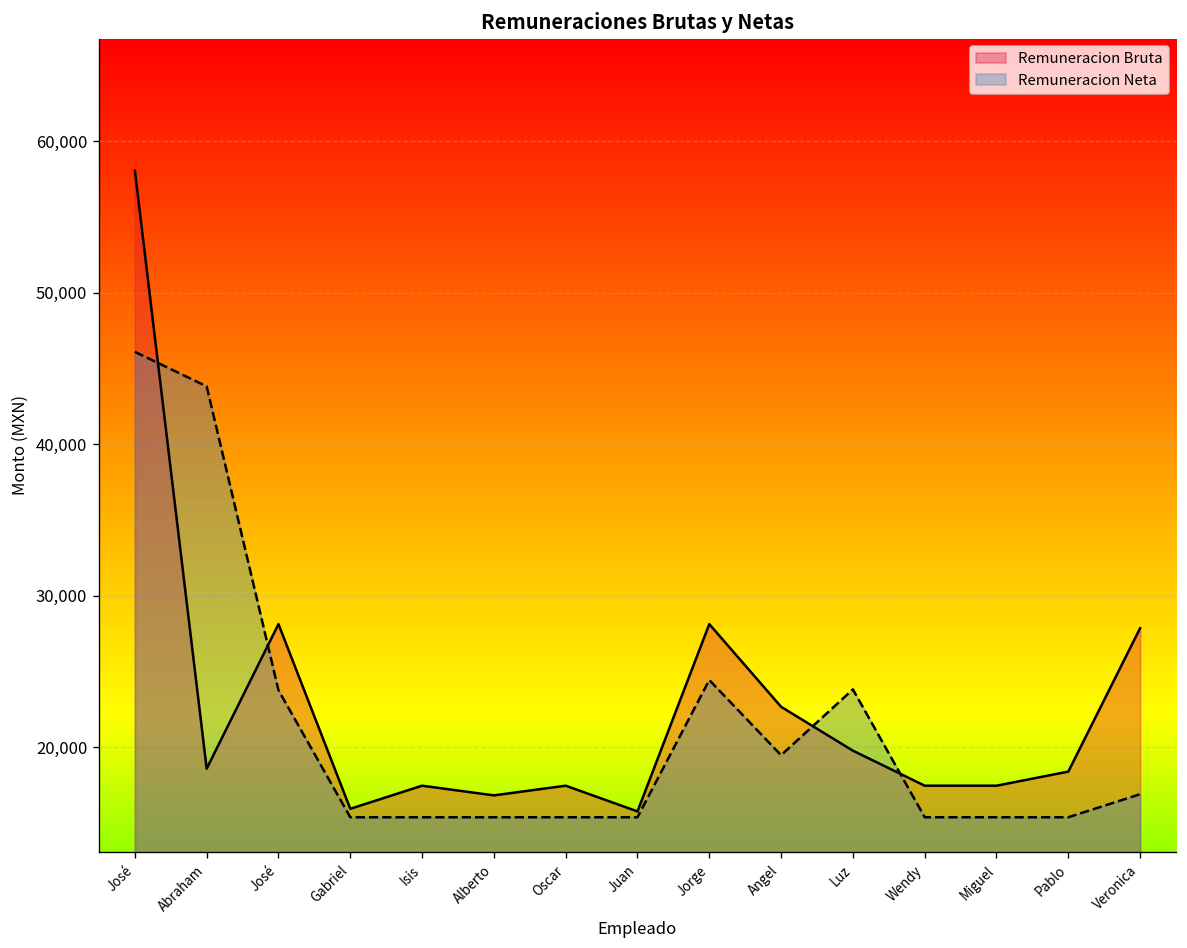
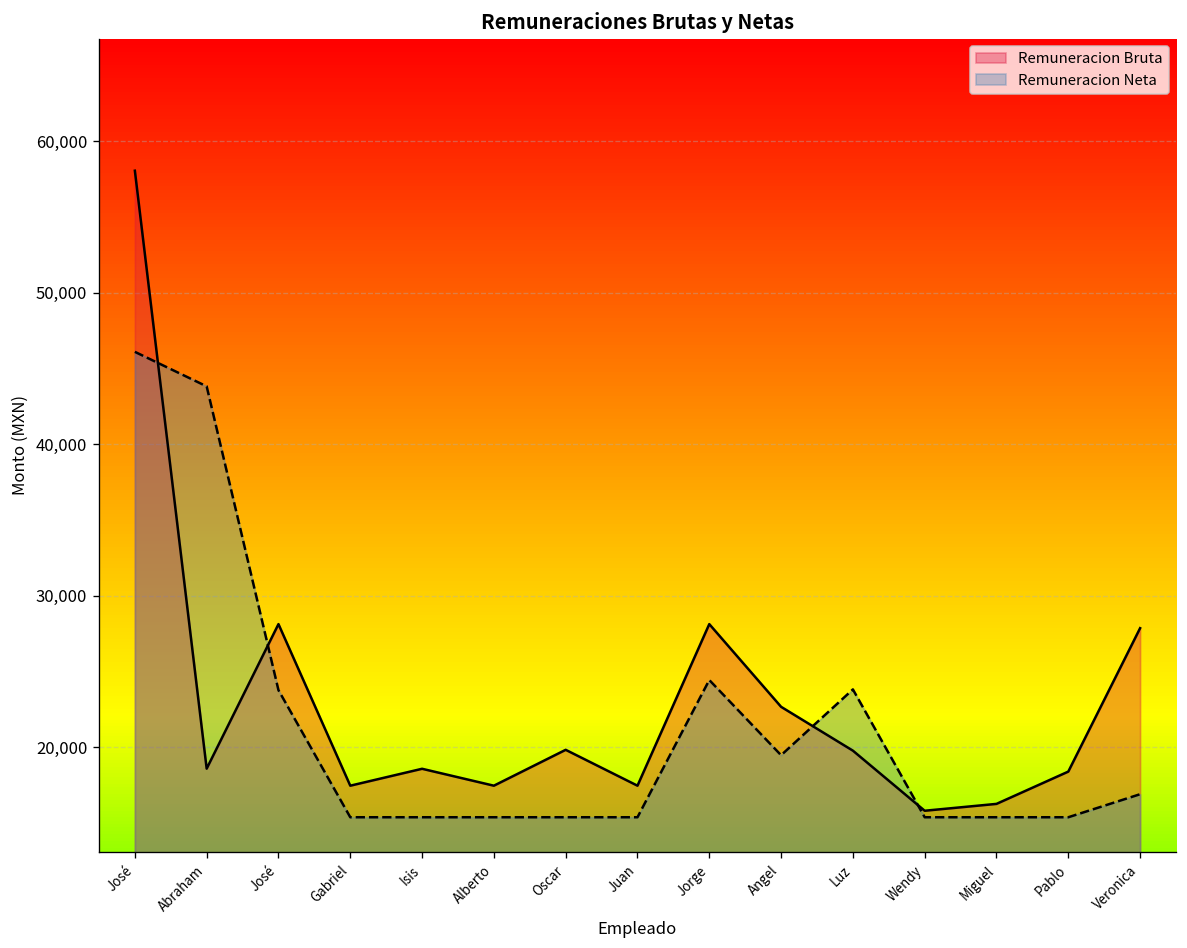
  {
    "Remuneracion Bruta": {
      "Abraham": "18,600",
-     "Gabriel": "15,900",
-     "Isis": "17,500",
-     "Alberto": "16,800",
-     "Oscar": "17,500",
-     "Juan": "15,800",
+     "Gabriel": "17,500",
+     "Isis": "18,600",
+     "Alberto": "17,500",
+     "Oscar": "19,800",
+     "Juan": "17,500",
      "Jorge": "28,100",
      "Angel": "22,700",
      "Luz": "19,800",
-     "Wendy": "17,500",
-     "Miguel": "17,500",
+     "Wendy": "15,800",
+     "Miguel": "16,300",
      "Pablo": "18,400",
      "Veronica": "27,900"
    },
    "Remuneracion Neta": {
      "Abraham": "43,800",
      "Gabriel": "15,400",
      "Isis": "15,400",
      "Alberto": "15,400",
      "Oscar": "15,400",
      "Juan": "15,400",
      "Jorge": "24,400",
      "Angel": "19,500",
      "Luz": "23,800",
      "Wendy": "15,400",
      "Miguel": "15,400",
      "Pablo": "15,400",
      "Veronica": "16,900"
    }
  }
